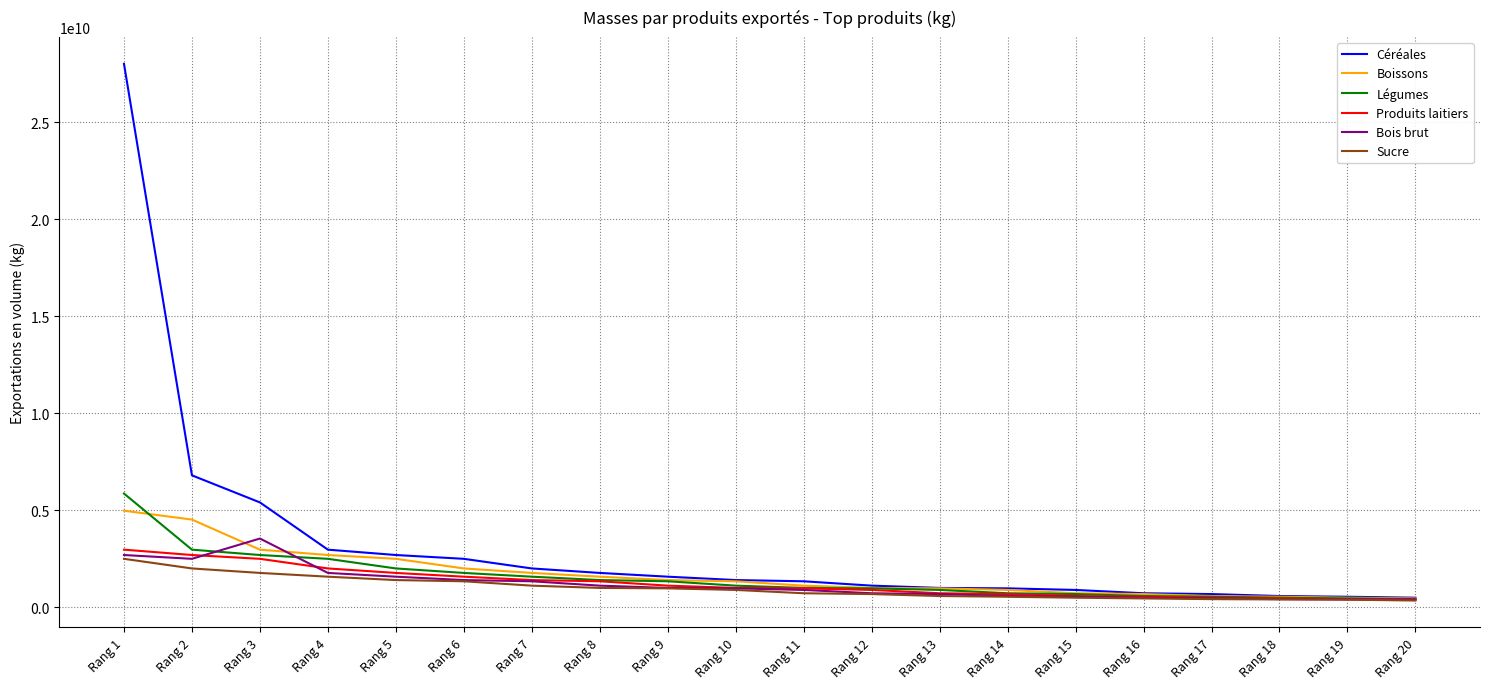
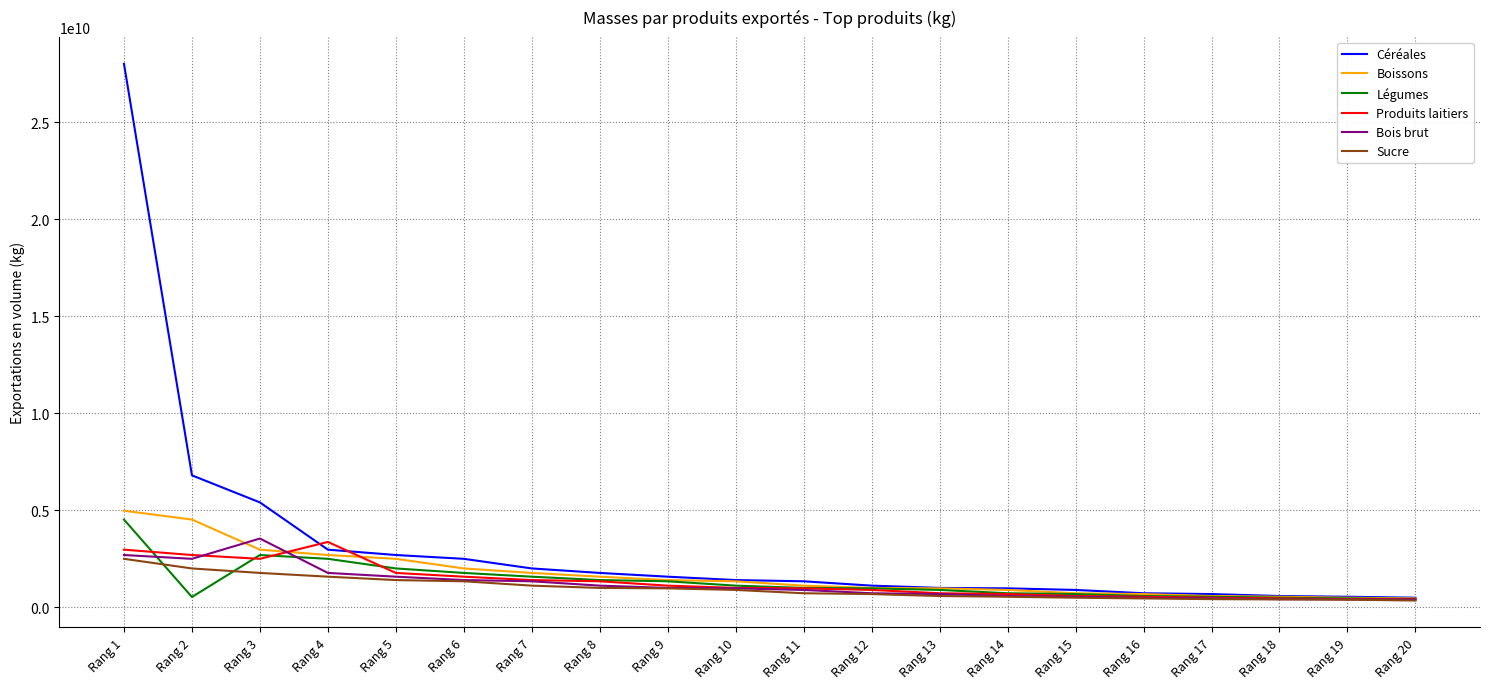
  {
    "Céréales": {
      "Rang 1": 28000000000,
      "Rang 2": 6800000000,
      "Rang 3": 5400000000,
      "Rang 4": 3000000000,
      "Rang 5": 2700000000,
      "Rang 6": 2500000000,
      "Rang 7": 2000000000,
      "Rang 8": 1800000000,
      "Rang 9": 1600000000,
      "Rang 11": 1300000000,
      "Rang 15": 900000000
    },
    "Boissons": {
      "Rang 1": 5000000000,
      "Rang 2": 4500000000,
      "Rang 3": 3000000000,
      "Rang 4": 2700000000,
      "Rang 5": 2500000000,
      "Rang 6": 2000000000,
      "Rang 7": 1800000000,
      "Rang 8": 1600000000
    },
    "Légumes": {
-     "Rang 1": 5900000000,
-     "Rang 2": 3000000000,
+     "Rang 1": 4500000000,
+     "Rang 2": 500000000,
      "Rang 3": 2700000000,
      "Rang 4": 2500000000,
      "Rang 5": 2000000000,
      "Rang 6": 1800000000,
      "Rang 7": 1600000000
    },
    "Produits laitiers": {
      "Rang 1": 3000000000,
      "Rang 2": 2700000000,
      "Rang 3": 2500000000,
-     "Rang 4": 2000000000,
+     "Rang 4": 3400000000,
      "Rang 5": 1800000000,
      "Rang 6": 1600000000
    },
    "Bois brut": {
      "Rang 1": 2700000000,
      "Rang 2": 2500000000,
      "Rang 3": 3500000000,
      "Rang 4": 1800000000,
      "Rang 5": 1600000000
    },
    "Sucre": {
      "Rang 1": 2500000000,
      "Rang 2": 2000000000,
      "Rang 3": 1800000000,
      "Rang 4": 1600000000,
      "Rang 5": 1400000000,
      "Rang 7": 1100000000,
      "Rang 11": 700000000
    }
  }
